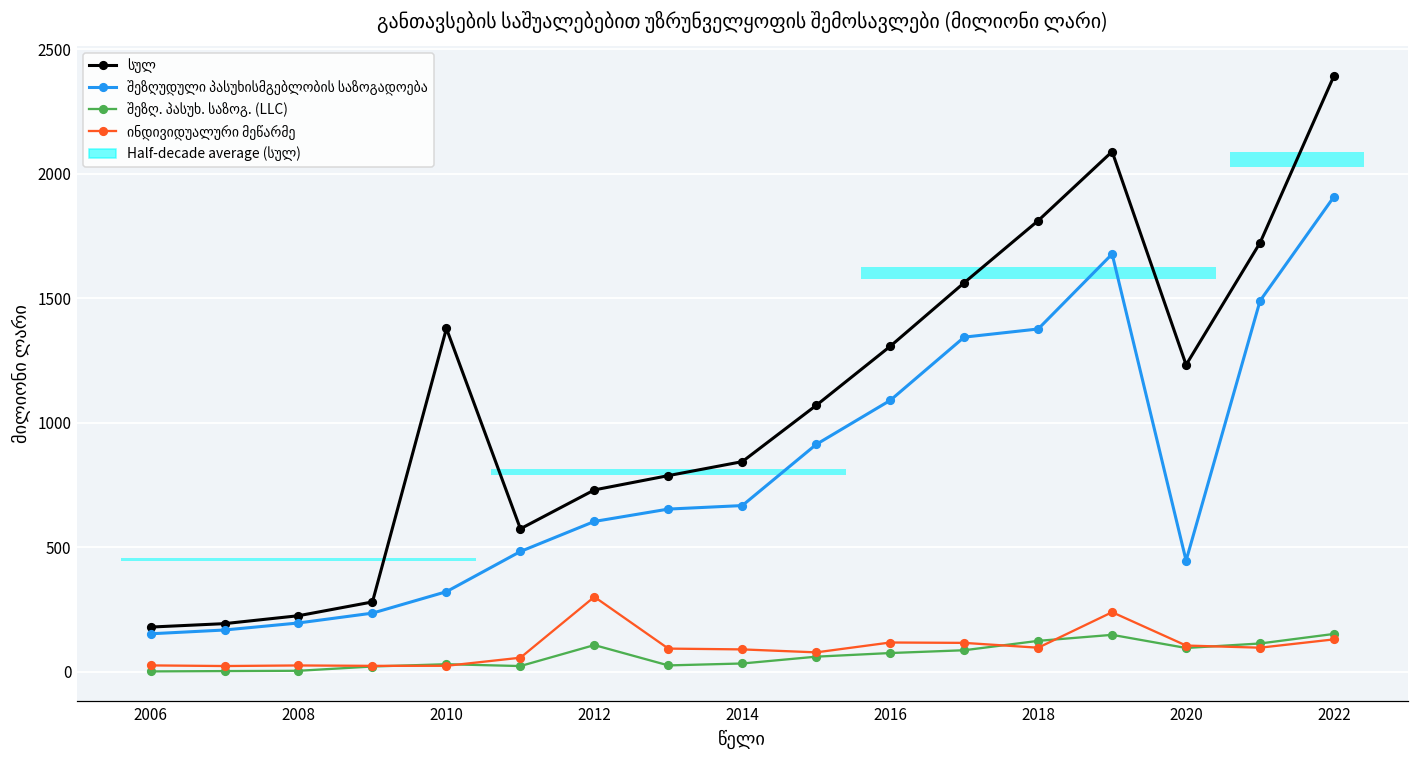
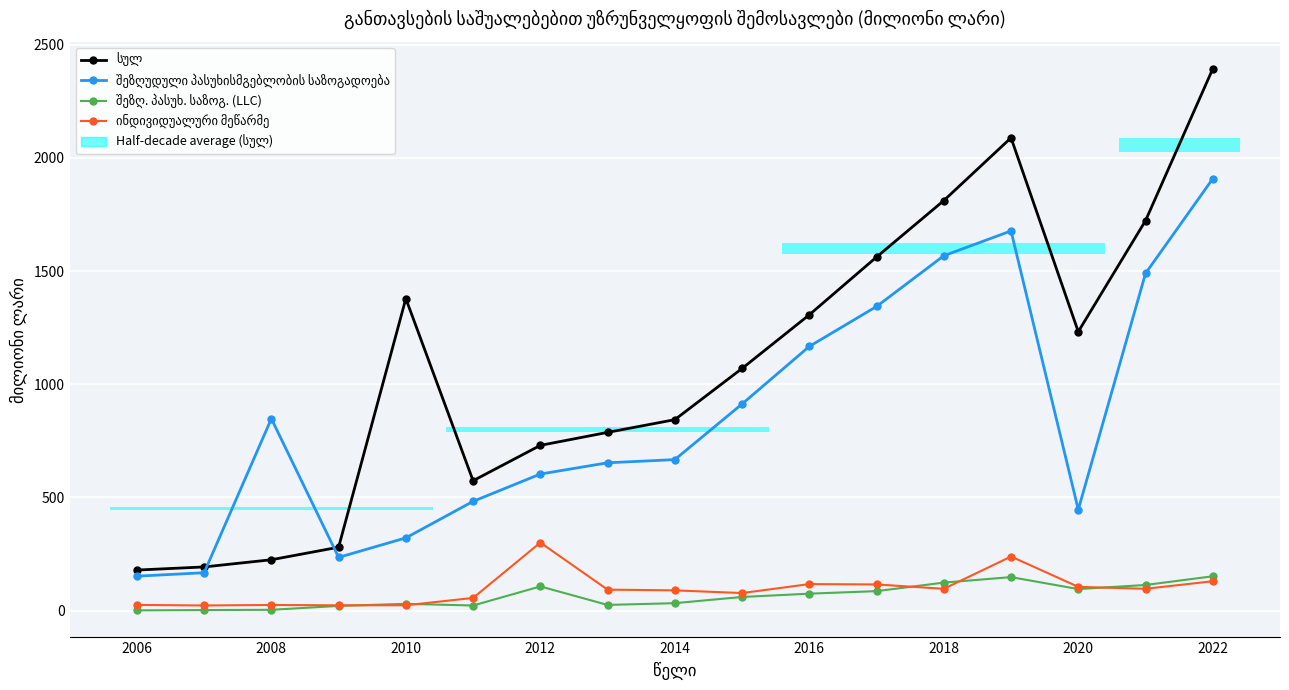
  {
    "სულ": {
      "2006": 180,
      "2008": 220,
      "2010": 1380,
      "2012": 730,
      "2014": 840,
      "2016": 1310,
      "2018": 1810,
      "2020": 1230,
      "2022": 2390
    },
    "შეზღუდული პასუხისმგებლობის საზოგადოება": {
      "2006": 150,
-     "2008": 200,
+     "2008": 850,
      "2010": 320,
      "2012": 600,
      "2014": 670,
-     "2016": 1090,
-     "2018": 1380,
+     "2016": 1170,
+     "2018": 1570,
      "2020": 450,
      "2022": 1910
    },
    "შეზღ. პასუხ. საზოგ. (LLC)": {
      "2006": 0,
      "2008": 0,
      "2012": 110,
      "2014": 30,
      "2016": 70,
      "2018": 120,
      "2022": 150
    },
    "ინდივიდუალური მეწარმე": {
      "2006": 30,
      "2008": 20,
      "2012": 300,
      "2014": 90,
      "2016": 120,
      "2018": 100,
      "2022": 130
    }
  }
